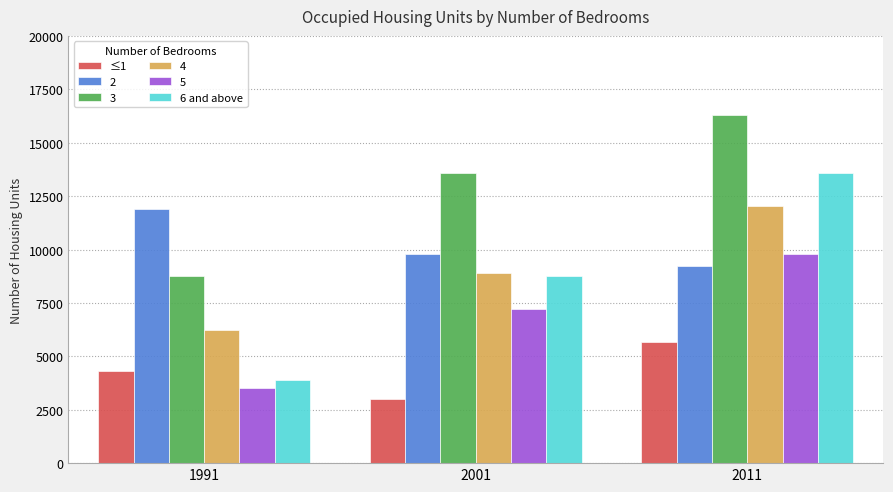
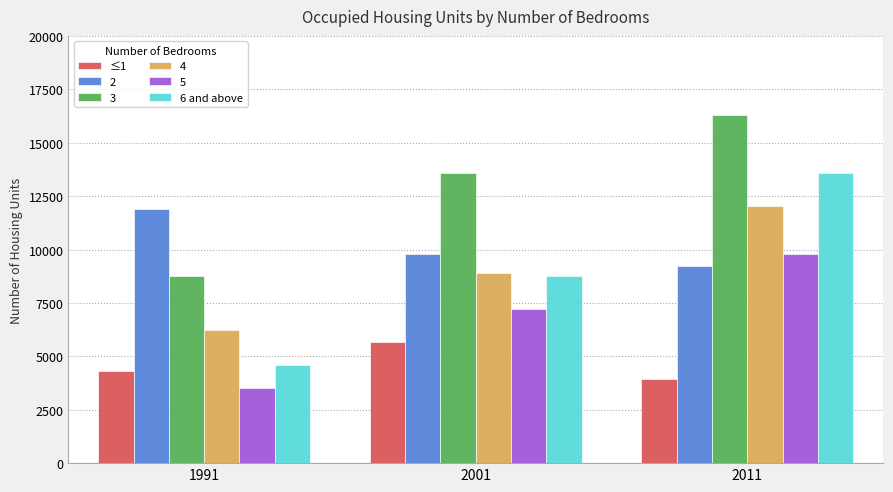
  {
    "≤1": {
      "1991": 4300,
-     "2001": 3000,
-     "2011": 5700
+     "2001": 5700,
+     "2011": 4000
    },
    "2": {
      "1991": 11900,
      "2001": 9800,
      "2011": 9200
    },
    "3": {
      "1991": 8800,
      "2001": 13600,
      "2011": 16300
    },
    "4": {
      "1991": 6200,
      "2001": 8900,
      "2011": 12000
    },
    "5": {
      "1991": 3500,
      "2001": 7200,
      "2011": 9800
    },
    "6 and above": {
-     "1991": 3900,
+     "1991": 4600,
      "2001": 8800,
      "2011": 13600
    }
  }
